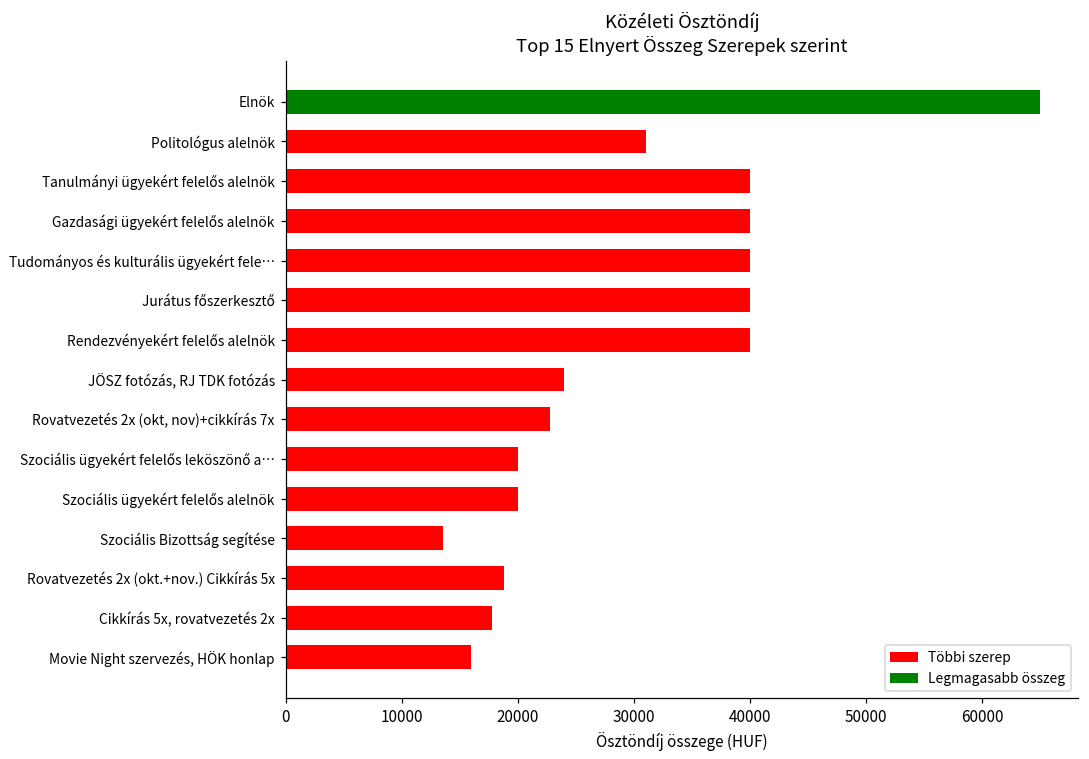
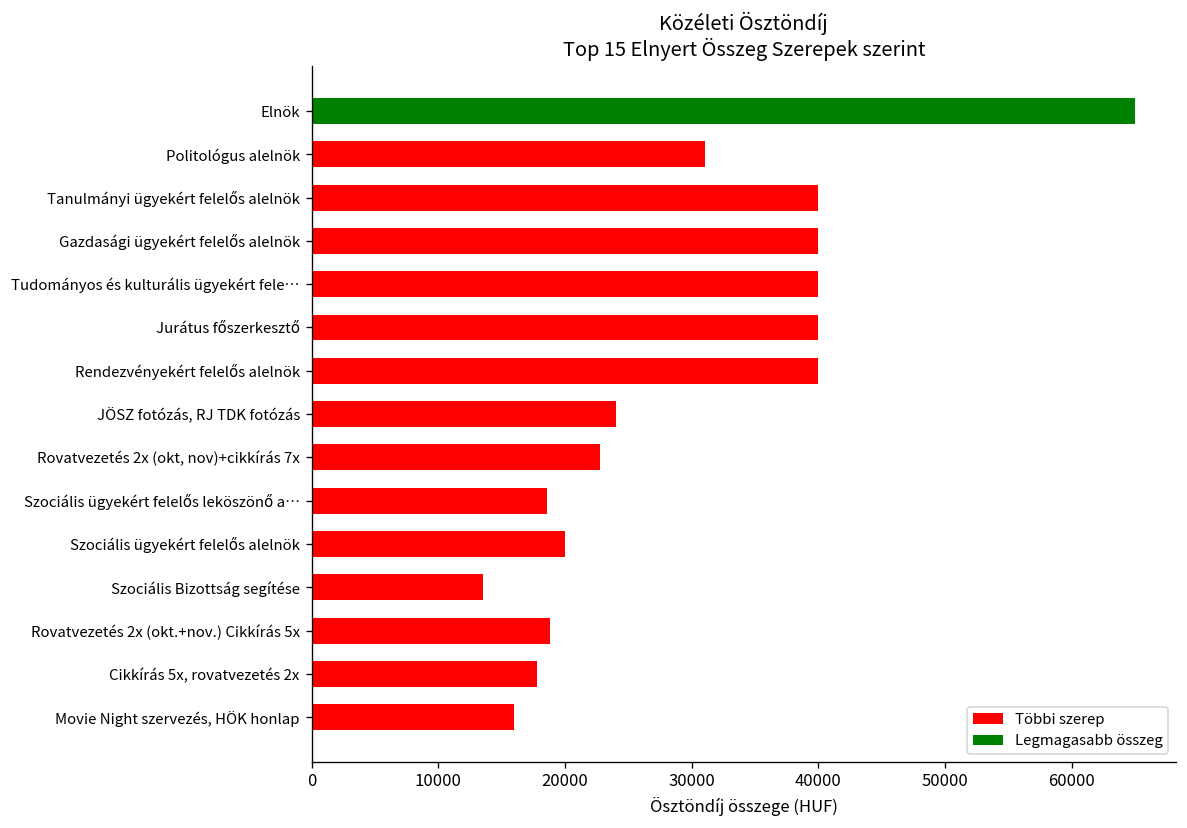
  {
    "Elnök": 65000,
    "Politológus alelnök": 31000,
    "Tanulmányi ügyekért felelős alelnök": 40000,
    "Gazdasági ügyekért felelős alelnök": 40000,
    "Tudományos és kulturális ügyekért fele…": 40000,
    "Jurátus főszerkesztő": 40000,
    "Rendezvényekért felelős alelnök": 40000,
    "JÖSZ fotózás, RJ TDK fotózás": 24000,
    "Rovatvezetés 2x (okt, nov)+cikkírás 7x": 22800,
-   "Szociális ügyekért felelős leköszönő a…": 20000,
+   "Szociális ügyekért felelős leköszönő a…": 18600,
    "Szociális ügyekért felelős alelnök": 20000,
    "Szociális Bizottság segítése": 13600,
    "Rovatvezetés 2x (okt.+nov.) Cikkírás 5x": 18800,
    "Cikkírás 5x, rovatvezetés 2x": 17800,
    "Movie Night szervezés, HÖK honlap": 16000
  }
